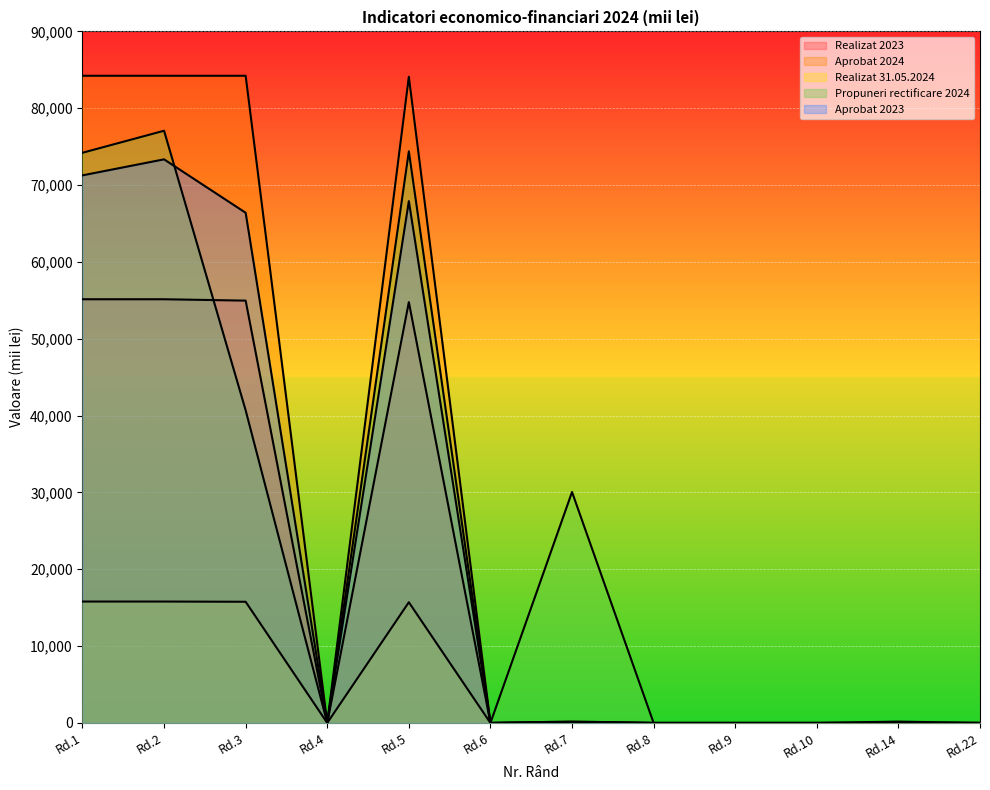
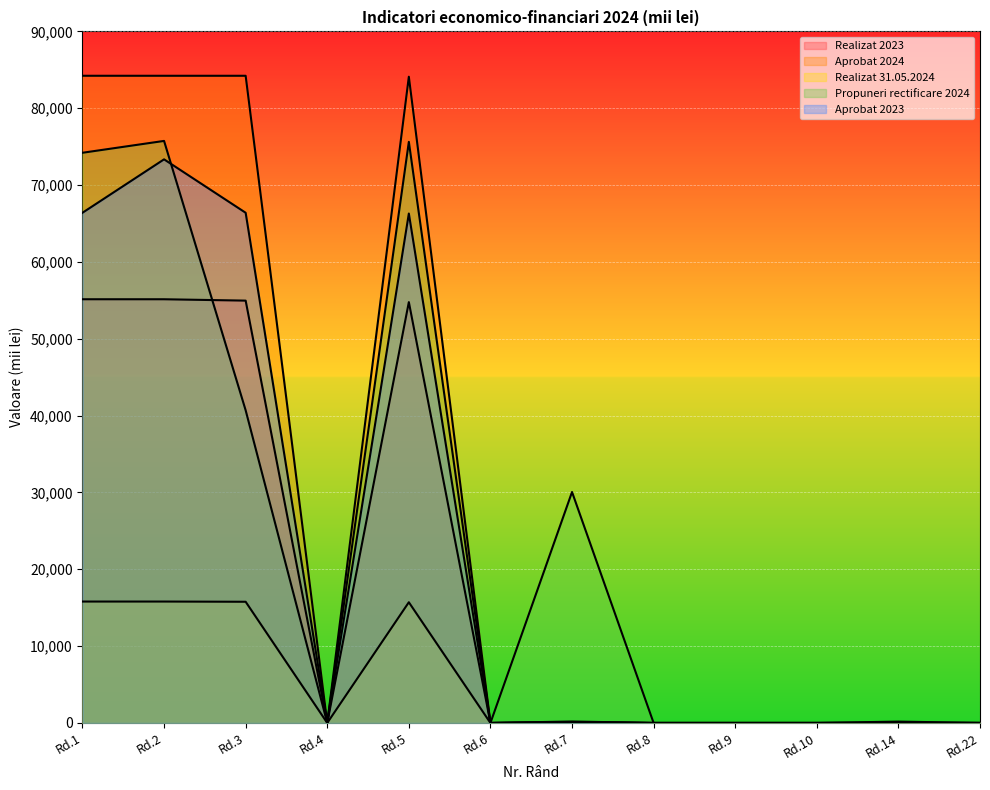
  {
    "Propuneri rectificare 2024": {
      "Rd.1": "74,000",
-     "Rd.2": "77,000",
+     "Rd.2": "76,000",
      "Rd.3": "41,000",
-     "Rd.5": "74,000",
+     "Rd.5": "76,000",
      "Rd.7": "30,000"
    },
    "Aprobat 2023": {
-     "Rd.1": "71,000",
+     "Rd.1": "66,000",
      "Rd.2": "73,000",
      "Rd.3": "66,000",
-     "Rd.5": "68,000"
+     "Rd.5": "66,000"
    }
  }
